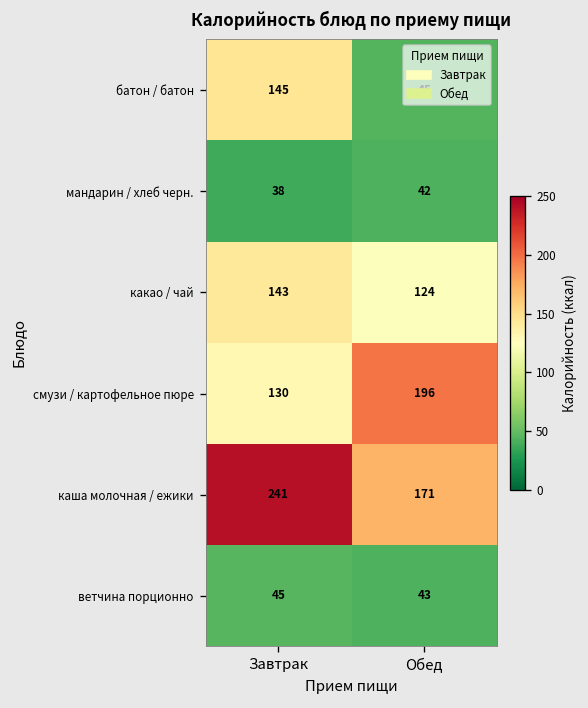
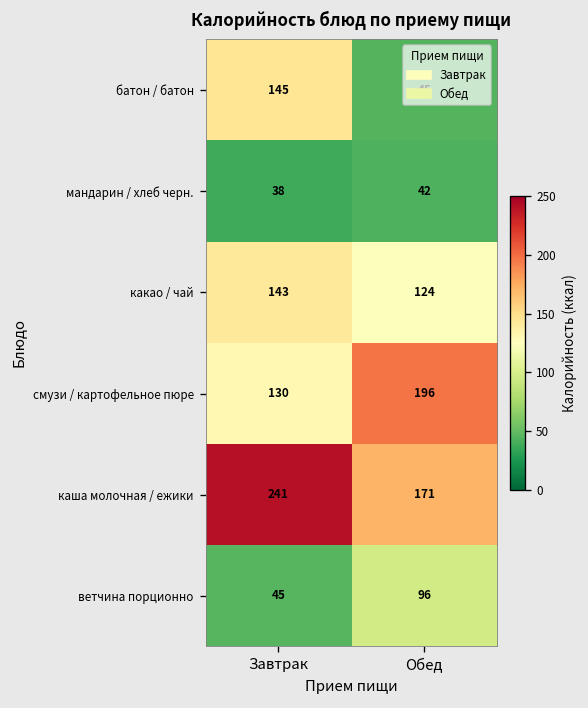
  {
    "батон / батон": {
      "Завтрак": 145
    },
    "мандарин / хлеб черн.": {
      "Завтрак": 38,
      "Обед": 42
    },
    "какао / чай": {
      "Завтрак": 143,
      "Обед": 124
    },
    "смузи / картофельное пюре": {
      "Завтрак": 130,
      "Обед": 196
    },
    "каша молочная / ежики": {
      "Завтрак": 241,
      "Обед": 171
    },
    "ветчина порционно": {
      "Завтрак": 45,
-     "Обед": 43
+     "Обед": 96
    }
  }
